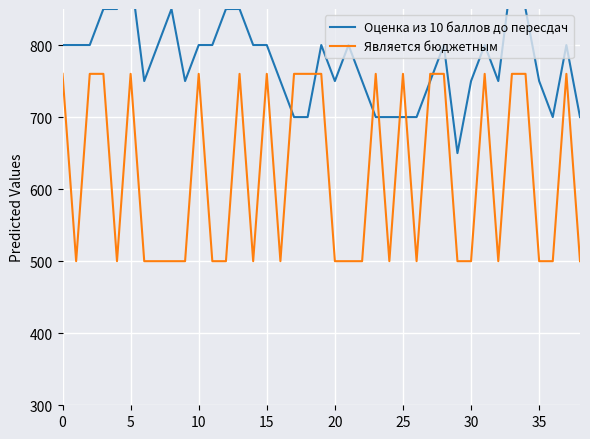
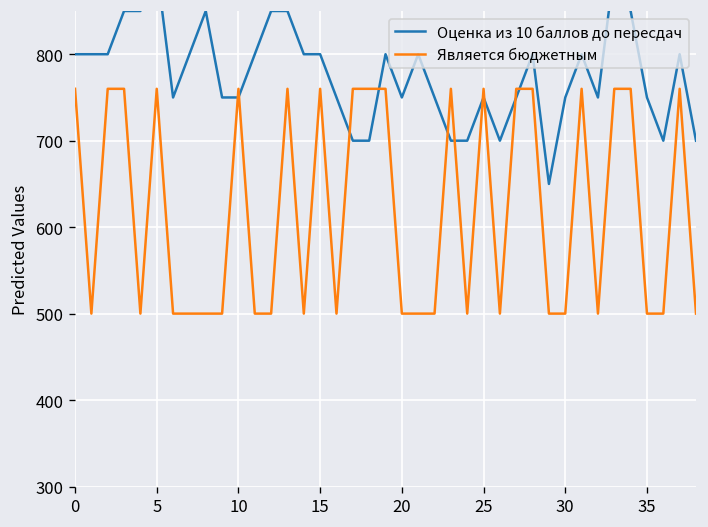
  {
    "Оценка из 10 баллов до пересдач": {
      "0": 800,
-     "10": 800,
+     "10": 750,
      "15": 800,
      "20": 750,
-     "25": 700,
+     "25": 750,
      "30": 750,
      "35": 750
    },
    "Является бюджетным": {
      "0": 760,
      "5": 760,
      "10": 760,
      "15": 760,
      "20": 500,
      "25": 760,
      "30": 500,
      "35": 500
    }
  }
